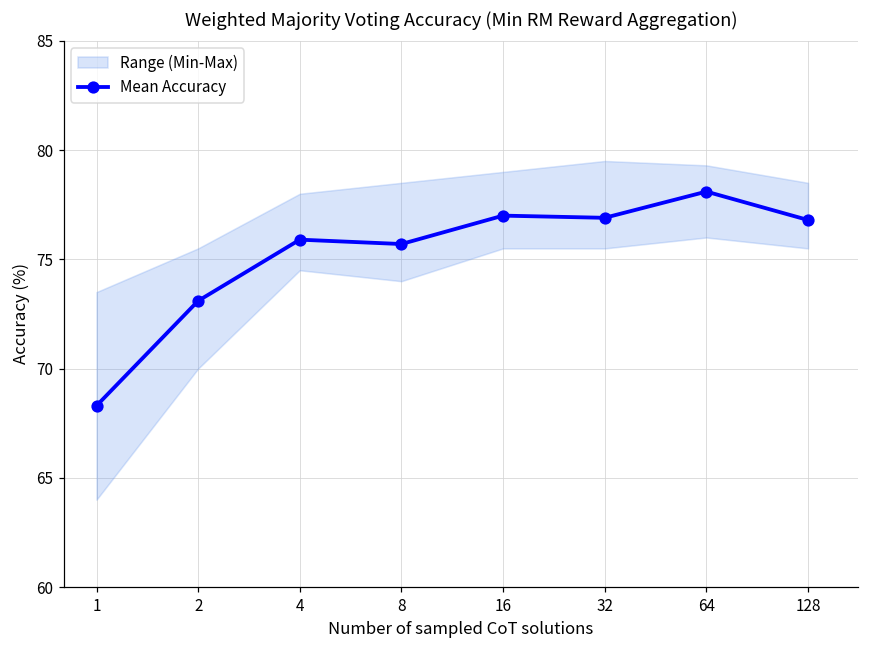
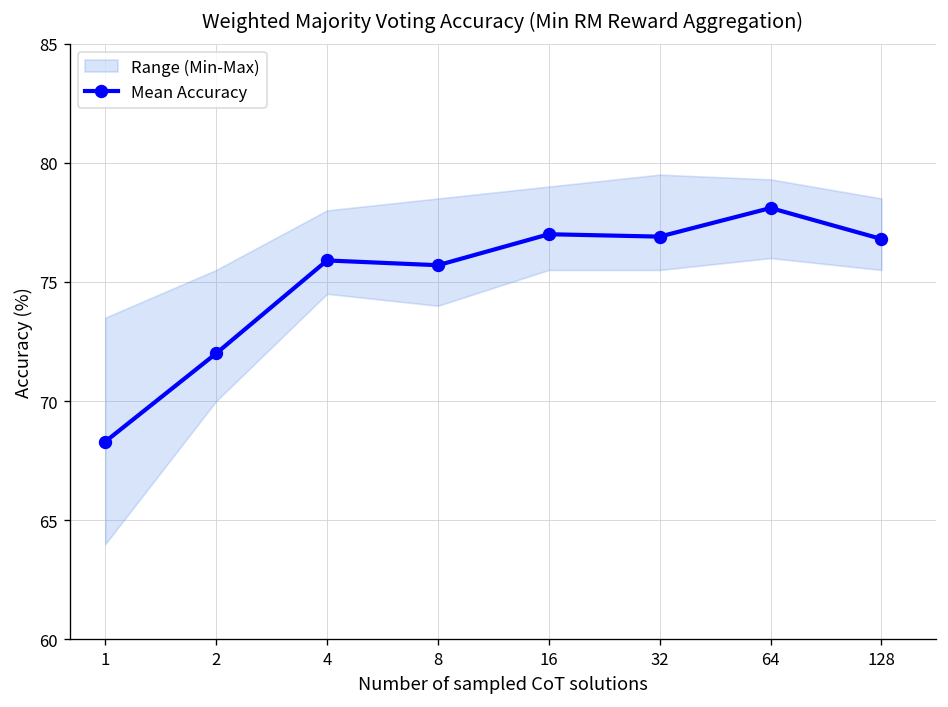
  {
    "Mean Accuracy": {
      "1": 68.3,
-     "2": 73.1,
+     "2": 72.0,
      "4": 75.9,
      "8": 75.7,
      "16": 77.0,
      "32": 76.9,
      "64": 78.1,
      "128": 76.8
    }
  }
